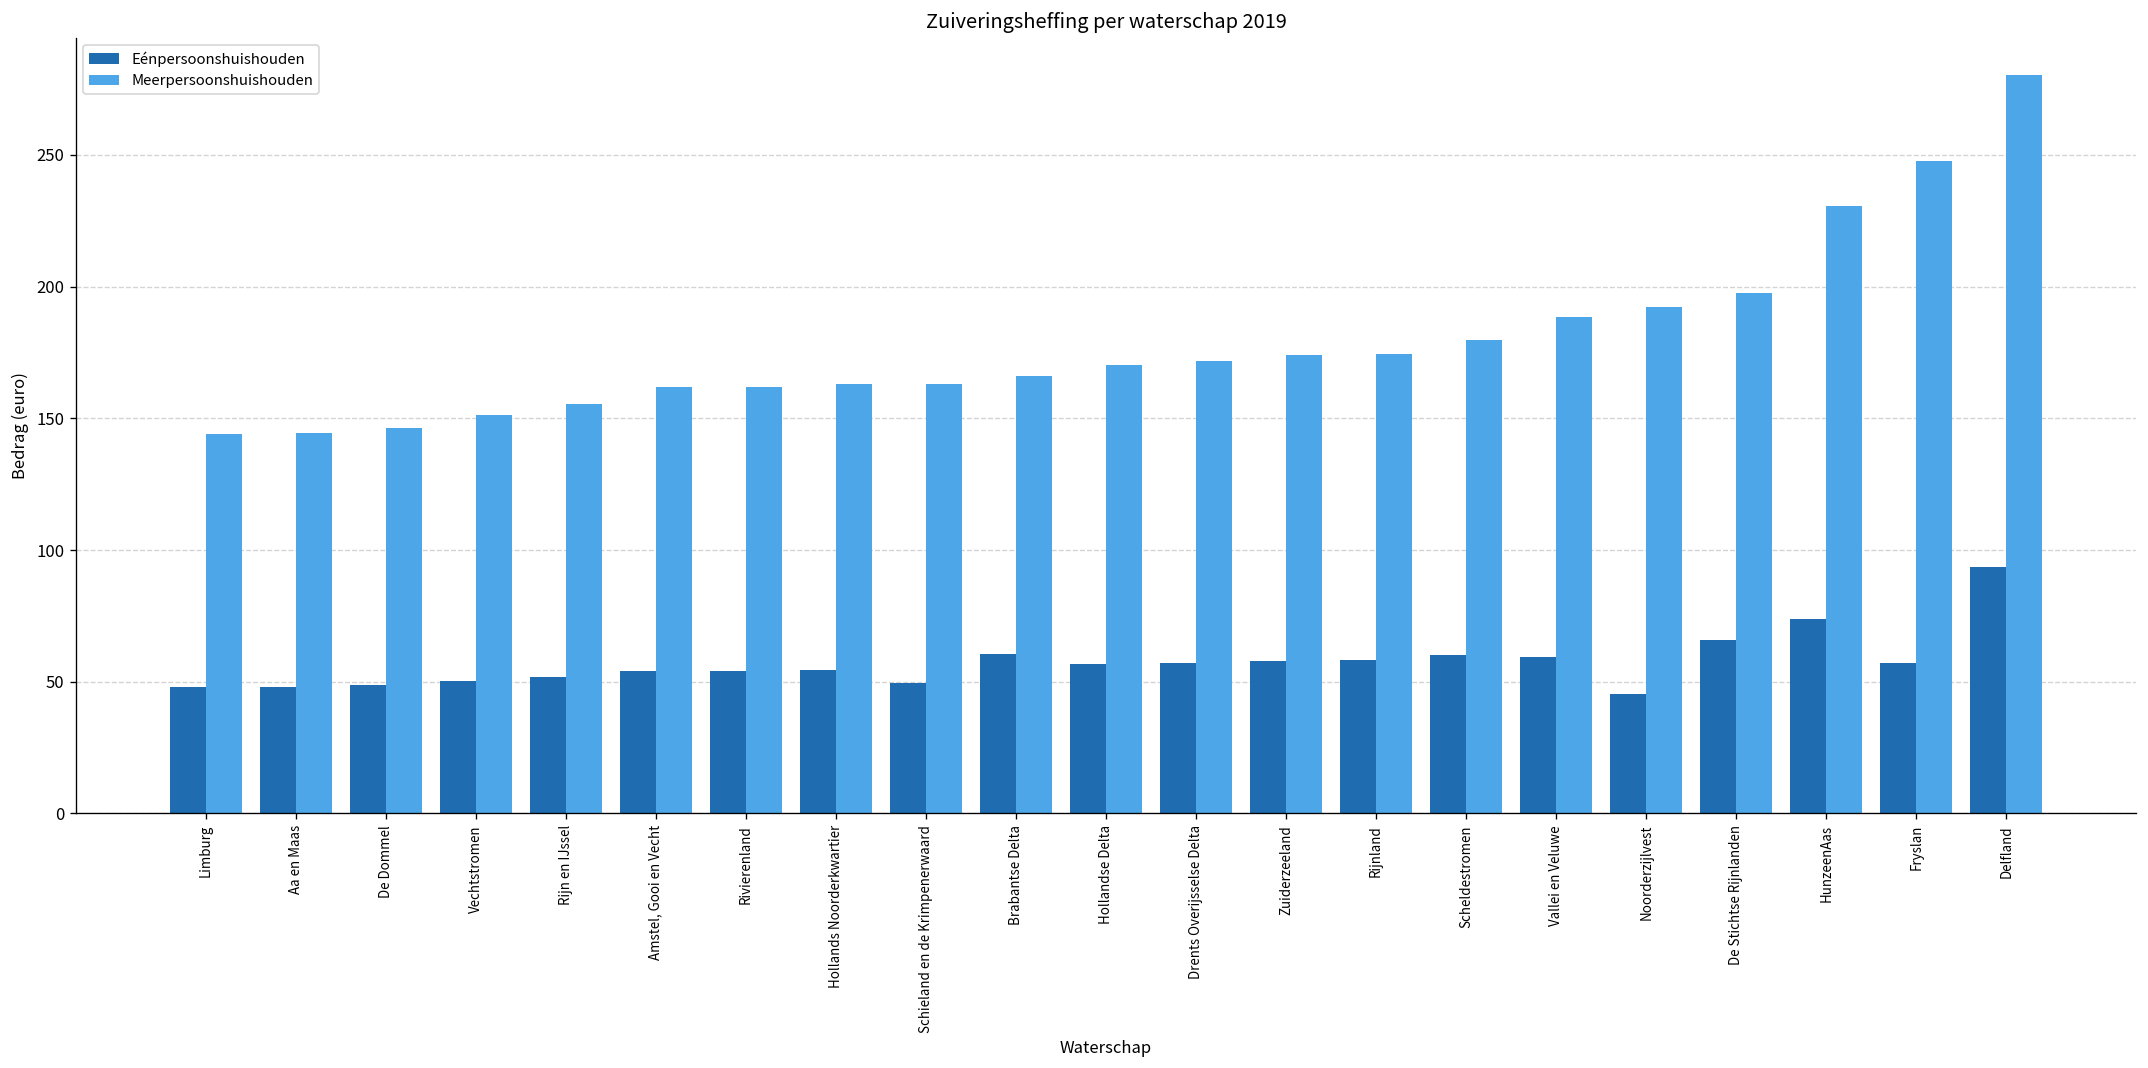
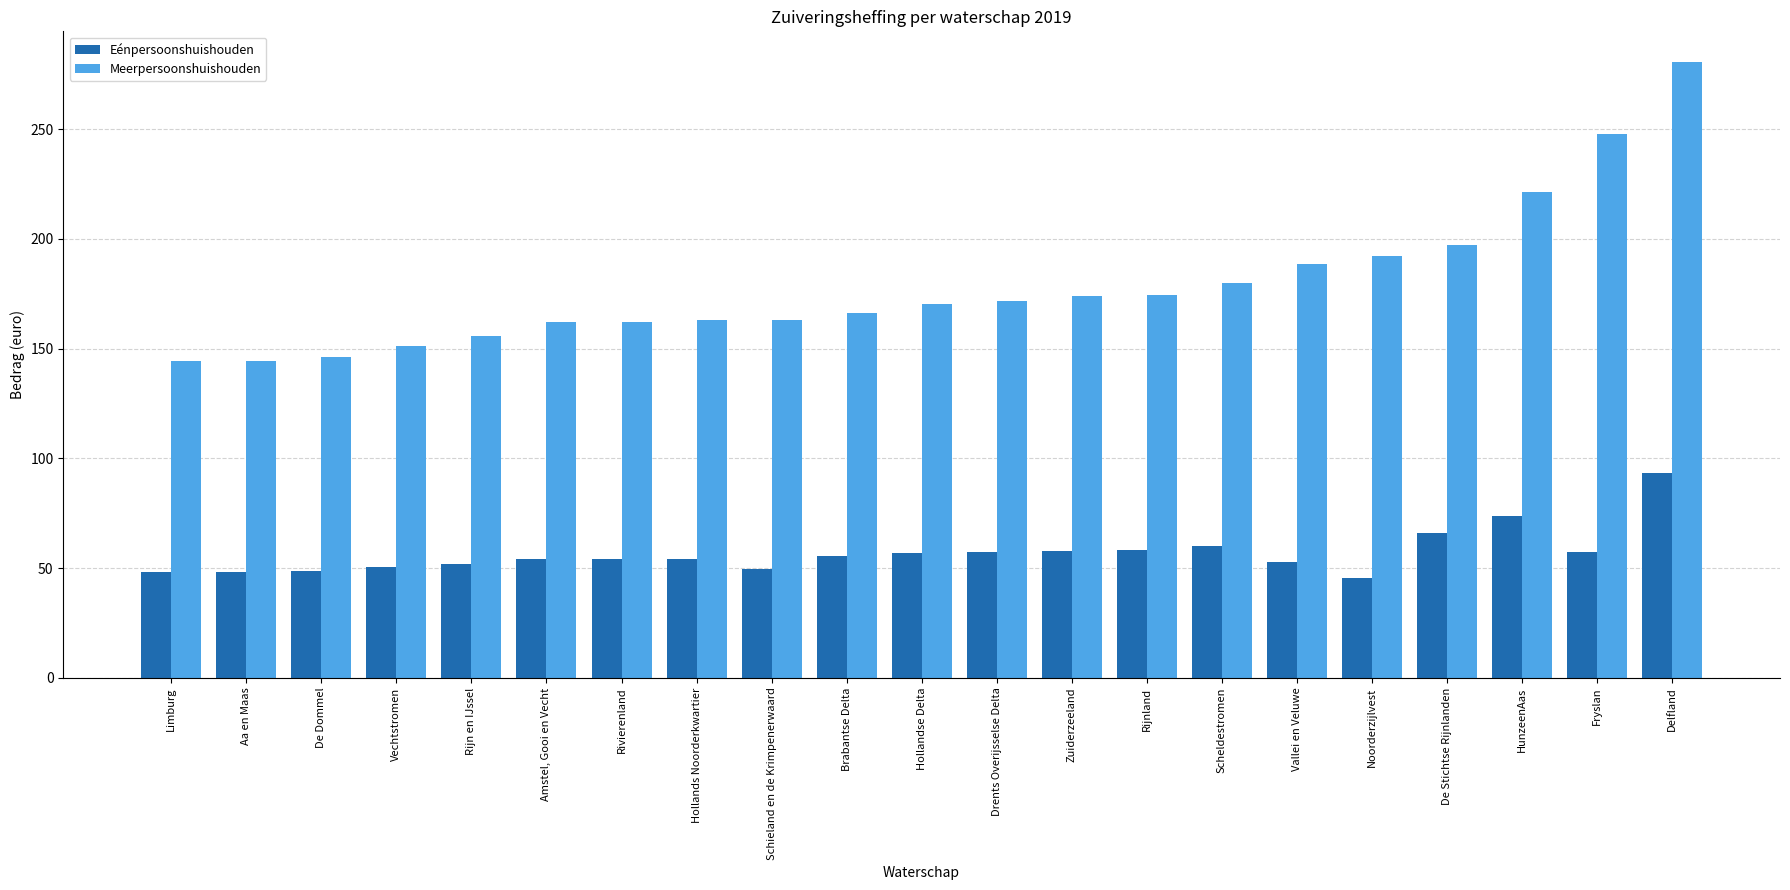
  {
    "Eénpersoonshuishouden": {
      "Limburg": 48,
      "Aa en Maas": 48,
      "De Dommel": 49,
      "Vechtstromen": 50,
      "Rijn en IJssel": 52,
      "Amstel, Gooi en Vecht": 54,
      "Rivierenland": 54,
      "Hollands Noorderkwartier": 54,
      "Schieland en de Krimpenerwaard": 50,
-     "Brabantse Delta": 60,
+     "Brabantse Delta": 55,
      "Hollandse Delta": 57,
      "Drents Overijsselse Delta": 57,
      "Zuiderzeeland": 58,
      "Rijnland": 58,
      "Scheldestromen": 60,
-     "Vallei en Veluwe": 59,
+     "Vallei en Veluwe": 53,
      "Noorderzijlvest": 45,
      "De Stichtse Rijnlanden": 66,
      "HunzeenAas": 74,
      "Fryslan": 57,
      "Delfland": 94
    },
    "Meerpersoonshuishouden": {
      "Limburg": 144,
      "Aa en Maas": 144,
      "De Dommel": 146,
      "Vechtstromen": 151,
      "Rijn en IJssel": 156,
      "Amstel, Gooi en Vecht": 162,
      "Rivierenland": 162,
      "Hollands Noorderkwartier": 163,
      "Schieland en de Krimpenerwaard": 163,
      "Brabantse Delta": 166,
      "Hollandse Delta": 170,
      "Drents Overijsselse Delta": 172,
      "Zuiderzeeland": 174,
      "Rijnland": 174,
      "Scheldestromen": 180,
      "Vallei en Veluwe": 188,
      "Noorderzijlvest": 192,
      "De Stichtse Rijnlanden": 197,
-     "HunzeenAas": 231,
+     "HunzeenAas": 221,
      "Fryslan": 248,
      "Delfland": 281
    }
  }
